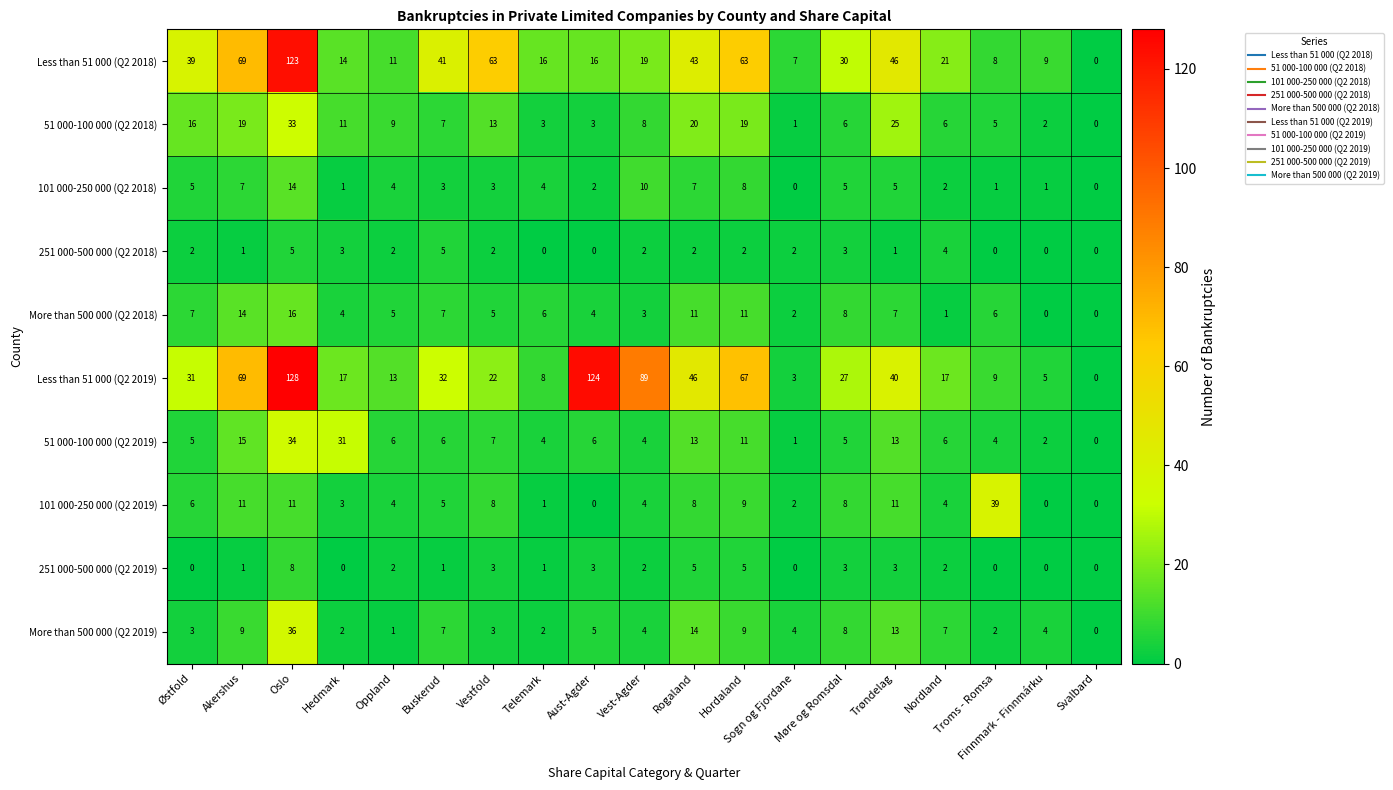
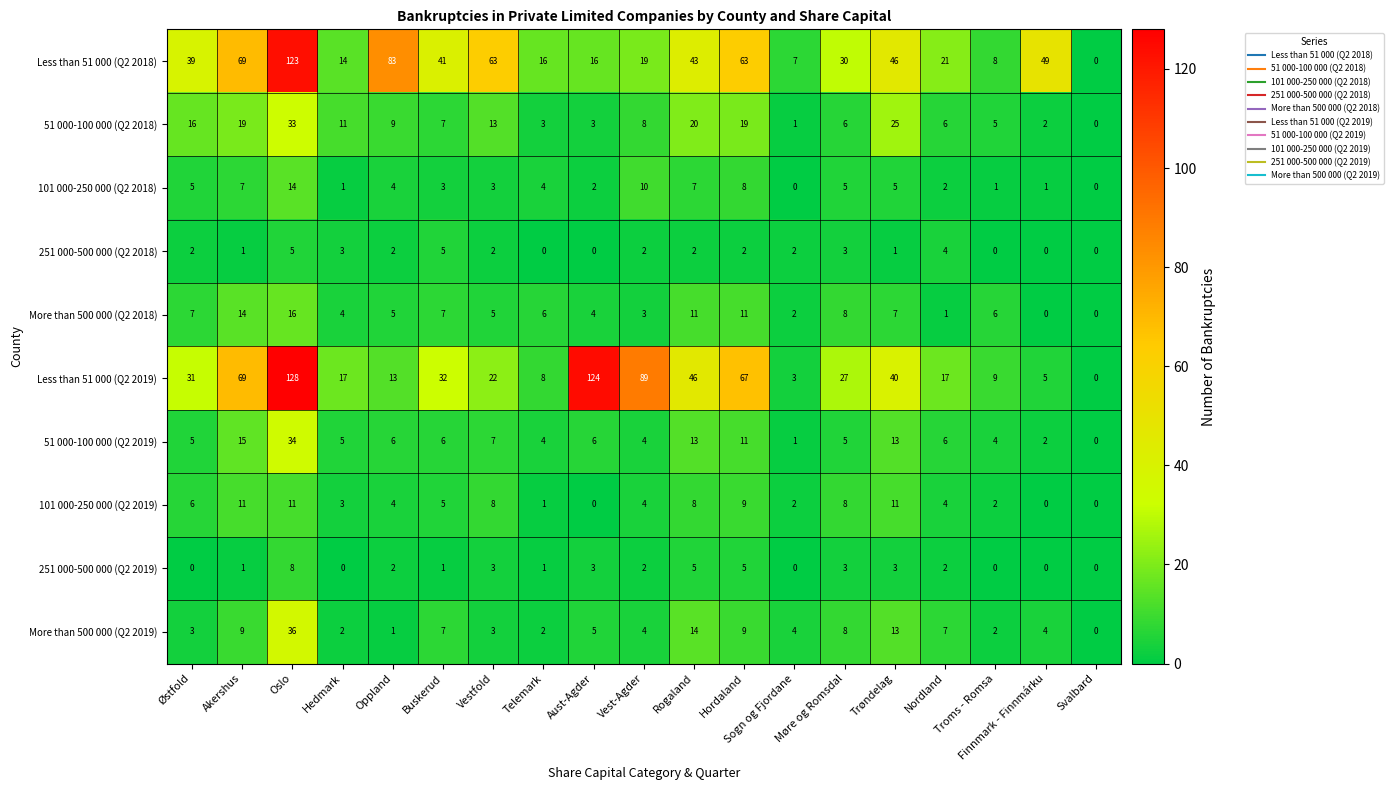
  {
    "Less than 51 000 (Q2 2018)": {
      "Østfold": 39,
      "Akershus": 69,
      "Oslo": 123,
      "Hedmark": 14,
-     "Oppland": 11,
+     "Oppland": 83,
      "Buskerud": 41,
      "Vestfold": 63,
      "Telemark": 16,
      "Aust-Agder": 16,
      "Vest-Agder": 19,
      "Rogaland": 43,
      "Hordaland": 63,
      "Sogn og Fjordane": 7,
      "Møre og Romsdal": 30,
      "Trøndelag": 46,
      "Nordland": 21,
      "Troms - Romsa": 8,
-     "Finnmark - Finnmárku": 9,
+     "Finnmark - Finnmárku": 49,
      "Svalbard": 0
    },
    "51 000-100 000 (Q2 2018)": {
      "Østfold": 16,
      "Akershus": 19,
      "Oslo": 33,
      "Hedmark": 11,
      "Oppland": 9,
      "Buskerud": 7,
      "Vestfold": 13,
      "Telemark": 3,
      "Aust-Agder": 3,
      "Vest-Agder": 8,
      "Rogaland": 20,
      "Hordaland": 19,
      "Sogn og Fjordane": 1,
      "Møre og Romsdal": 6,
      "Trøndelag": 25,
      "Nordland": 6,
      "Troms - Romsa": 5,
      "Finnmark - Finnmárku": 2,
      "Svalbard": 0
    },
    "101 000-250 000 (Q2 2018)": {
      "Østfold": 5,
      "Akershus": 7,
      "Oslo": 14,
      "Hedmark": 1,
      "Oppland": 4,
      "Buskerud": 3,
      "Vestfold": 3,
      "Telemark": 4,
      "Aust-Agder": 2,
      "Vest-Agder": 10,
      "Rogaland": 7,
      "Hordaland": 8,
      "Sogn og Fjordane": 0,
      "Møre og Romsdal": 5,
      "Trøndelag": 5,
      "Nordland": 2,
      "Troms - Romsa": 1,
      "Finnmark - Finnmárku": 1,
      "Svalbard": 0
    },
    "251 000-500 000 (Q2 2018)": {
      "Østfold": 2,
      "Akershus": 1,
      "Oslo": 5,
      "Hedmark": 3,
      "Oppland": 2,
      "Buskerud": 5,
      "Vestfold": 2,
      "Telemark": 0,
      "Aust-Agder": 0,
      "Vest-Agder": 2,
      "Rogaland": 2,
      "Hordaland": 2,
      "Sogn og Fjordane": 2,
      "Møre og Romsdal": 3,
      "Trøndelag": 1,
      "Nordland": 4,
      "Troms - Romsa": 0,
      "Finnmark - Finnmárku": 0,
      "Svalbard": 0
    },
    "More than 500 000 (Q2 2018)": {
      "Østfold": 7,
      "Akershus": 14,
      "Oslo": 16,
      "Hedmark": 4,
      "Oppland": 5,
      "Buskerud": 7,
      "Vestfold": 5,
      "Telemark": 6,
      "Aust-Agder": 4,
      "Vest-Agder": 3,
      "Rogaland": 11,
      "Hordaland": 11,
      "Sogn og Fjordane": 2,
      "Møre og Romsdal": 8,
      "Trøndelag": 7,
      "Nordland": 1,
      "Troms - Romsa": 6,
      "Finnmark - Finnmárku": 0,
      "Svalbard": 0
    },
    "Less than 51 000 (Q2 2019)": {
      "Østfold": 31,
      "Akershus": 69,
      "Oslo": 128,
      "Hedmark": 17,
      "Oppland": 13,
      "Buskerud": 32,
      "Vestfold": 22,
      "Telemark": 8,
      "Aust-Agder": 124,
      "Vest-Agder": 89,
      "Rogaland": 46,
      "Hordaland": 67,
      "Sogn og Fjordane": 3,
      "Møre og Romsdal": 27,
      "Trøndelag": 40,
      "Nordland": 17,
      "Troms - Romsa": 9,
      "Finnmark - Finnmárku": 5,
      "Svalbard": 0
    },
    "51 000-100 000 (Q2 2019)": {
      "Østfold": 5,
      "Akershus": 15,
      "Oslo": 34,
-     "Hedmark": 31,
+     "Hedmark": 5,
      "Oppland": 6,
      "Buskerud": 6,
      "Vestfold": 7,
      "Telemark": 4,
      "Aust-Agder": 6,
      "Vest-Agder": 4,
      "Rogaland": 13,
      "Hordaland": 11,
      "Sogn og Fjordane": 1,
      "Møre og Romsdal": 5,
      "Trøndelag": 13,
      "Nordland": 6,
      "Troms - Romsa": 4,
      "Finnmark - Finnmárku": 2,
      "Svalbard": 0
    },
    "101 000-250 000 (Q2 2019)": {
      "Østfold": 6,
      "Akershus": 11,
      "Oslo": 11,
      "Hedmark": 3,
      "Oppland": 4,
      "Buskerud": 5,
      "Vestfold": 8,
      "Telemark": 1,
      "Aust-Agder": 0,
      "Vest-Agder": 4,
      "Rogaland": 8,
      "Hordaland": 9,
      "Sogn og Fjordane": 2,
      "Møre og Romsdal": 8,
      "Trøndelag": 11,
      "Nordland": 4,
-     "Troms - Romsa": 39,
+     "Troms - Romsa": 2,
      "Finnmark - Finnmárku": 0,
      "Svalbard": 0
    },
    "251 000-500 000 (Q2 2019)": {
      "Østfold": 0,
      "Akershus": 1,
      "Oslo": 8,
      "Hedmark": 0,
      "Oppland": 2,
      "Buskerud": 1,
      "Vestfold": 3,
      "Telemark": 1,
      "Aust-Agder": 3,
      "Vest-Agder": 2,
      "Rogaland": 5,
      "Hordaland": 5,
      "Sogn og Fjordane": 0,
      "Møre og Romsdal": 3,
      "Trøndelag": 3,
      "Nordland": 2,
      "Troms - Romsa": 0,
      "Finnmark - Finnmárku": 0,
      "Svalbard": 0
    },
    "More than 500 000 (Q2 2019)": {
      "Østfold": 3,
      "Akershus": 9,
      "Oslo": 36,
      "Hedmark": 2,
      "Oppland": 1,
      "Buskerud": 7,
      "Vestfold": 3,
      "Telemark": 2,
      "Aust-Agder": 5,
      "Vest-Agder": 4,
      "Rogaland": 14,
      "Hordaland": 9,
      "Sogn og Fjordane": 4,
      "Møre og Romsdal": 8,
      "Trøndelag": 13,
      "Nordland": 7,
      "Troms - Romsa": 2,
      "Finnmark - Finnmárku": 4,
      "Svalbard": 0
    }
  }
